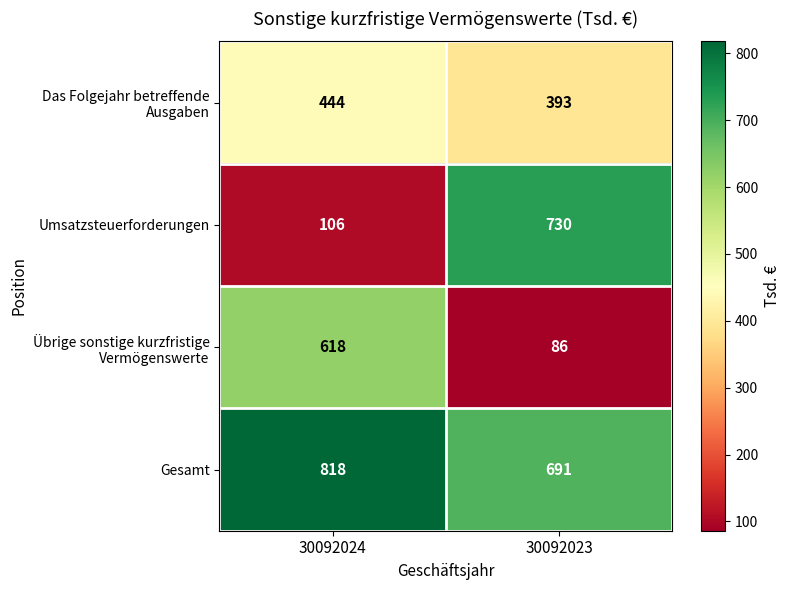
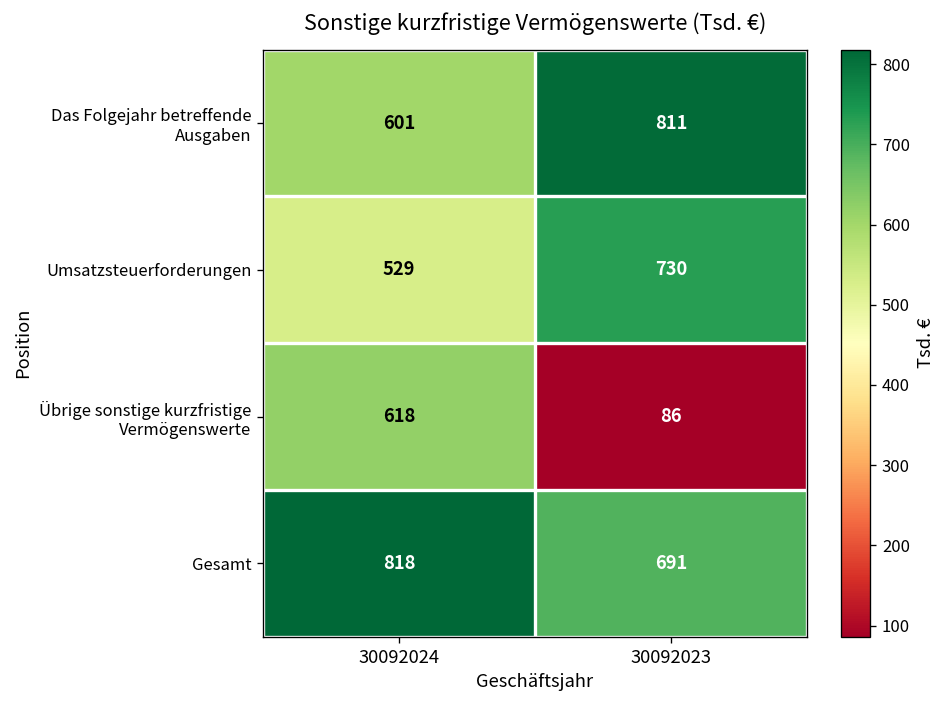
  {
    "Das Folgejahr betreffende Ausgaben": {
-     "30092024": 444,
-     "30092023": 393
+     "30092024": 601,
+     "30092023": 811
    },
    "Umsatzsteuerforderungen": {
-     "30092024": 106,
+     "30092024": 529,
      "30092023": 730
    },
    "Übrige sonstige kurzfristige Vermögenswerte": {
      "30092024": 618,
      "30092023": 86
    },
    "Gesamt": {
      "30092024": 818,
      "30092023": 691
    }
  }
